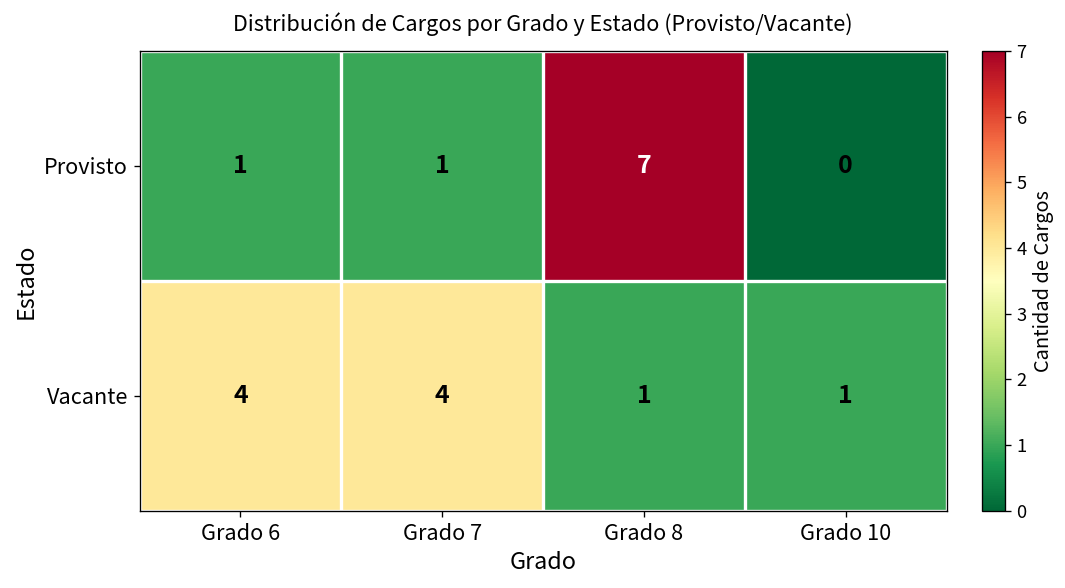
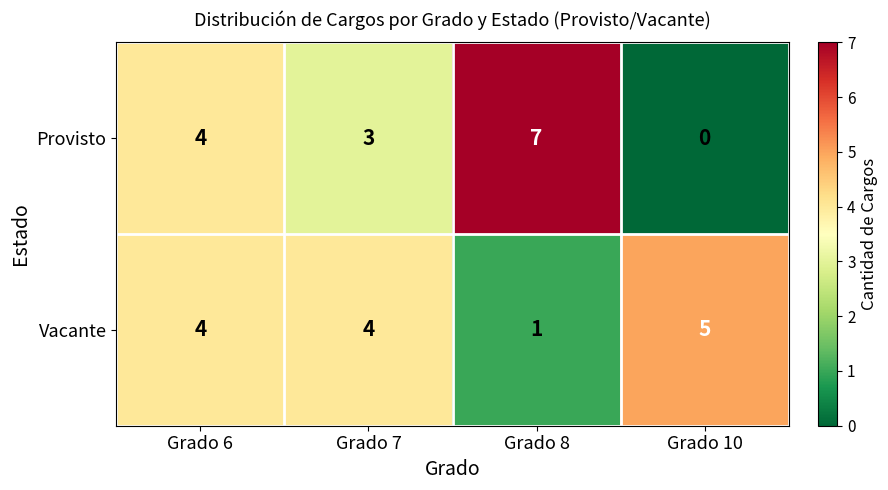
  {
    "Provisto": {
-     "Grado 6": 1,
-     "Grado 7": 1,
+     "Grado 6": 4,
+     "Grado 7": 3,
      "Grado 8": 7,
      "Grado 10": 0
    },
    "Vacante": {
      "Grado 6": 4,
      "Grado 7": 4,
      "Grado 8": 1,
-     "Grado 10": 1
+     "Grado 10": 5
    }
  }
